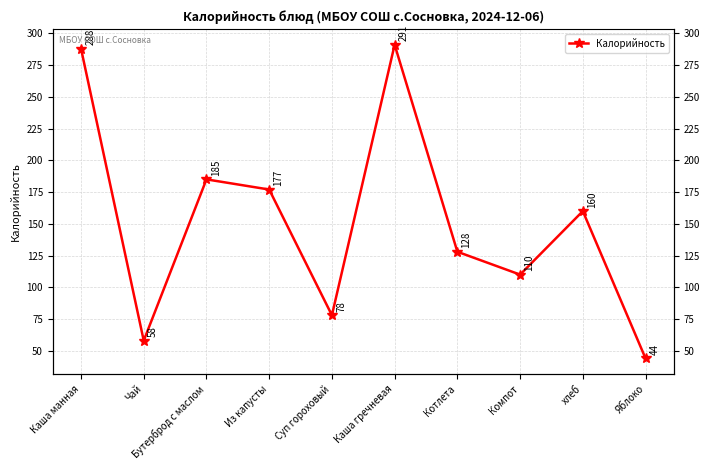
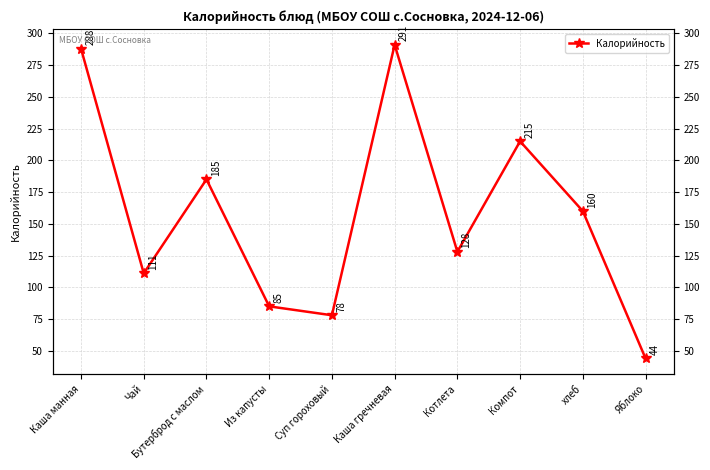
  {
-   "Чай": 58,
+   "Чай": 111,
    "Бутерброд с маслом": 185,
-   "Из капусты": 177,
+   "Из капусты": 85,
    "Суп гороховый": 78,
    "Каша гречневая": 291,
    "Котлета": 128,
-   "Компот": 110,
+   "Компот": 215,
    "хлеб": 160,
    "Яблоко": 44
  }
